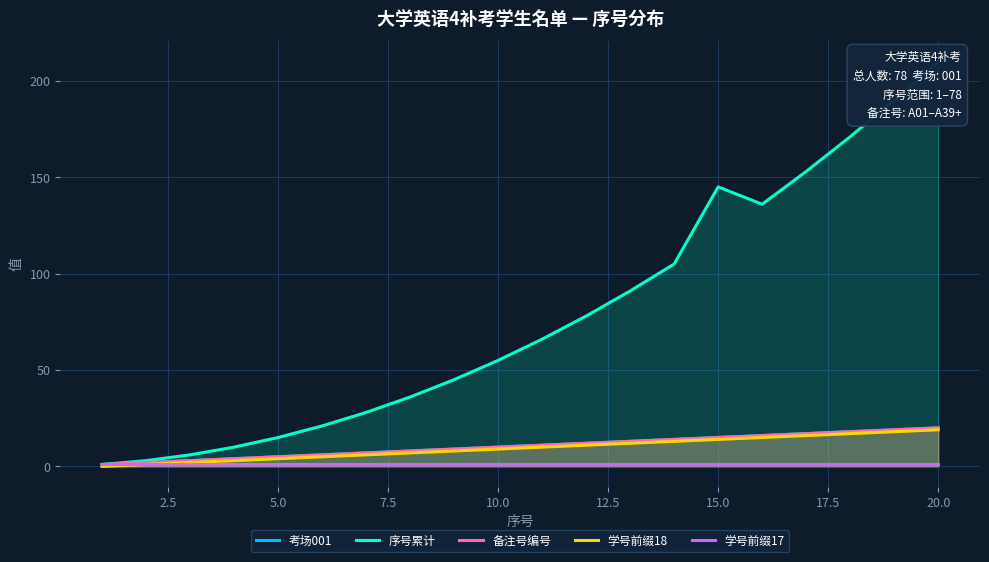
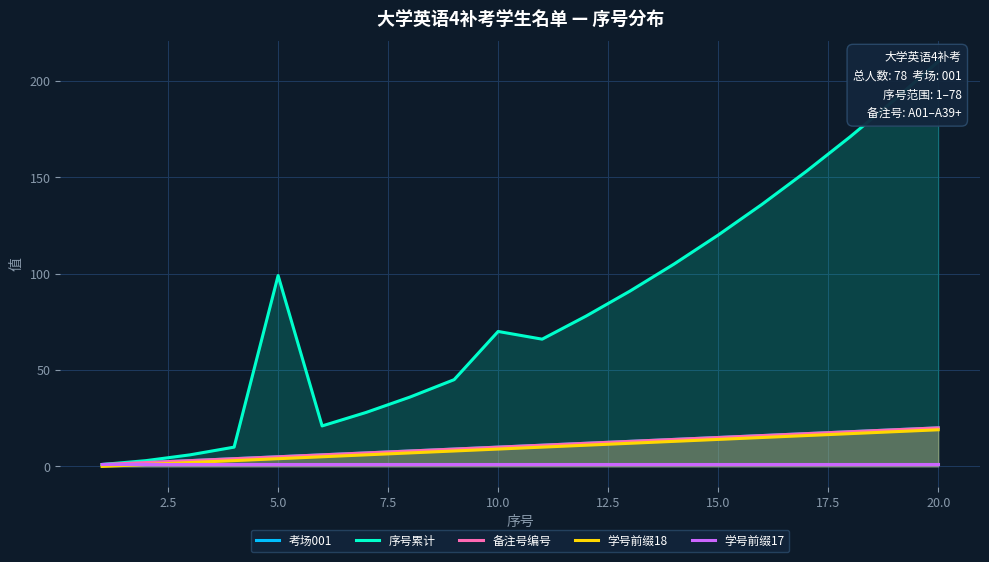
  {
    "序号累计": {
-     "5.0": 15,
-     "10.0": 55,
-     "15.0": 145
+     "5.0": 99,
+     "10.0": 70,
+     "15.0": 120
    },
    "学号前缀17": {
      "5.0": 1,
      "10.0": 1,
      "15.0": 1,
      "20.0": 1
    }
  }
